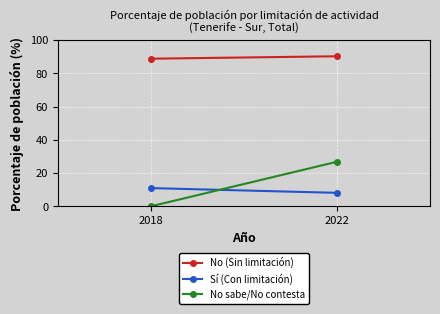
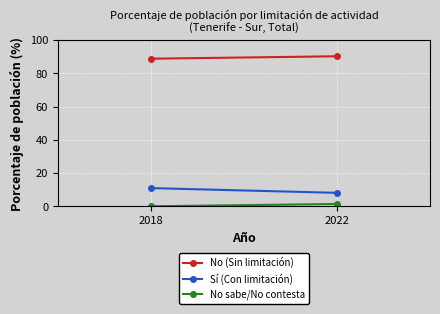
  {
    "No (Sin limitación)": {
      "2018": 89,
      "2022": 90
    },
    "Sí (Con limitación)": {
      "2018": 11,
      "2022": 8
    },
    "No sabe/No contesta": {
      "2018": 0,
-     "2022": 27
+     "2022": 1
    }
  }
